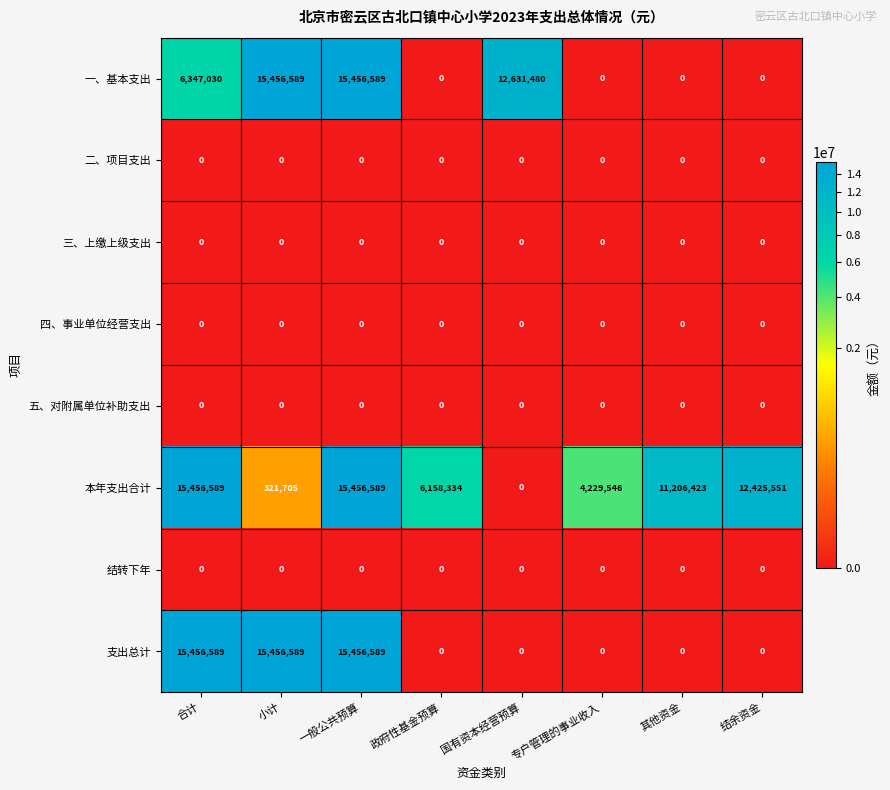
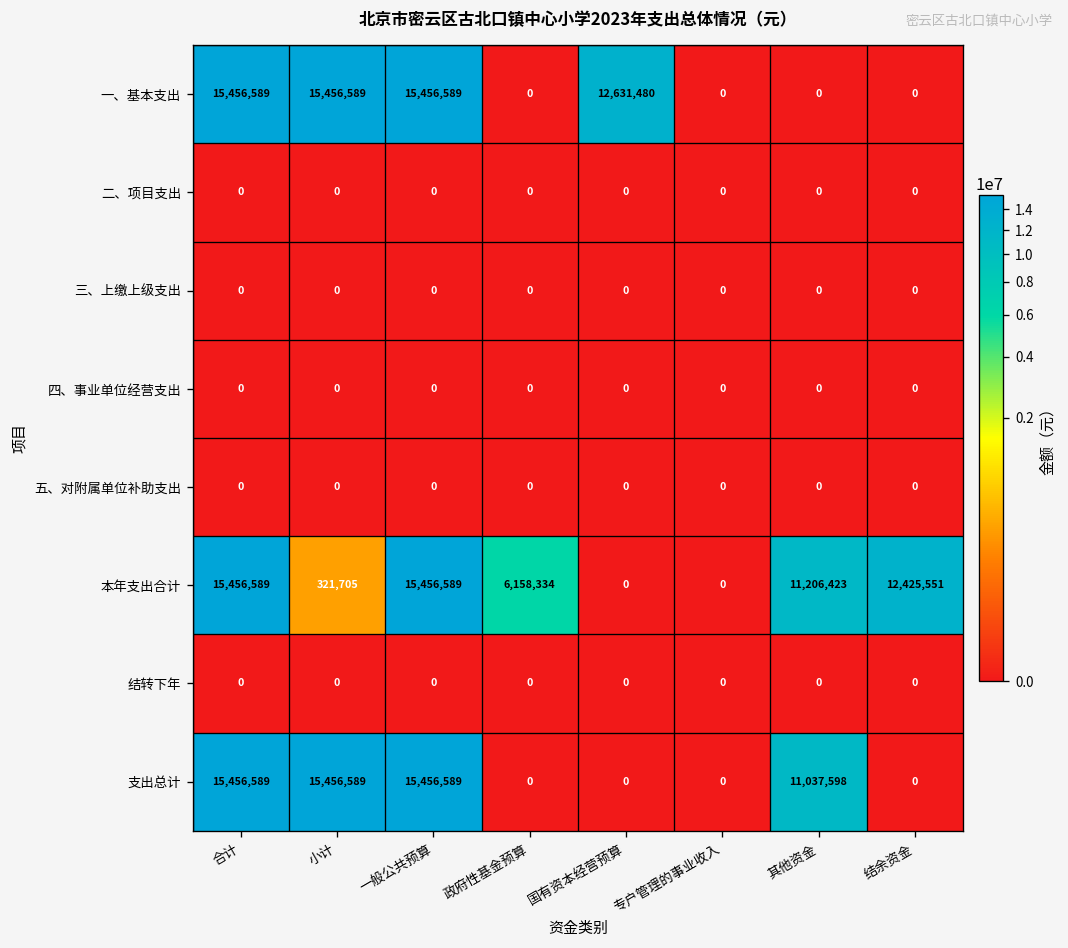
  {
    "一、基本支出": {
-     "合计": "6,347,030",
+     "合计": "15,456,589",
      "小计": "15,456,589",
      "一般公共预算": "15,456,589",
      "政府性基金预算": "0",
      "国有资本经营预算": "12,631,480",
      "专户管理的事业收入": "0",
      "其他资金": "0",
      "结余资金": "0"
    },
    "二、项目支出": {
      "合计": "0",
      "小计": "0",
      "一般公共预算": "0",
      "政府性基金预算": "0",
      "国有资本经营预算": "0",
      "专户管理的事业收入": "0",
      "其他资金": "0",
      "结余资金": "0"
    },
    "三、上缴上级支出": {
      "合计": "0",
      "小计": "0",
      "一般公共预算": "0",
      "政府性基金预算": "0",
      "国有资本经营预算": "0",
      "专户管理的事业收入": "0",
      "其他资金": "0",
      "结余资金": "0"
    },
    "四、事业单位经营支出": {
      "合计": "0",
      "小计": "0",
      "一般公共预算": "0",
      "政府性基金预算": "0",
      "国有资本经营预算": "0",
      "专户管理的事业收入": "0",
      "其他资金": "0",
      "结余资金": "0"
    },
    "五、对附属单位补助支出": {
      "合计": "0",
      "小计": "0",
      "一般公共预算": "0",
      "政府性基金预算": "0",
      "国有资本经营预算": "0",
      "专户管理的事业收入": "0",
      "其他资金": "0",
      "结余资金": "0"
    },
    "本年支出合计": {
      "合计": "15,456,589",
      "小计": "321,705",
      "一般公共预算": "15,456,589",
      "政府性基金预算": "6,158,334",
      "国有资本经营预算": "0",
-     "专户管理的事业收入": "4,229,546",
+     "专户管理的事业收入": "0",
      "其他资金": "11,206,423",
      "结余资金": "12,425,551"
    },
    "结转下年": {
      "合计": "0",
      "小计": "0",
      "一般公共预算": "0",
      "政府性基金预算": "0",
      "国有资本经营预算": "0",
      "专户管理的事业收入": "0",
      "其他资金": "0",
      "结余资金": "0"
    },
    "支出总计": {
      "合计": "15,456,589",
      "小计": "15,456,589",
      "一般公共预算": "15,456,589",
      "政府性基金预算": "0",
      "国有资本经营预算": "0",
      "专户管理的事业收入": "0",
-     "其他资金": "0",
+     "其他资金": "11,037,598",
      "结余资金": "0"
    }
  }
